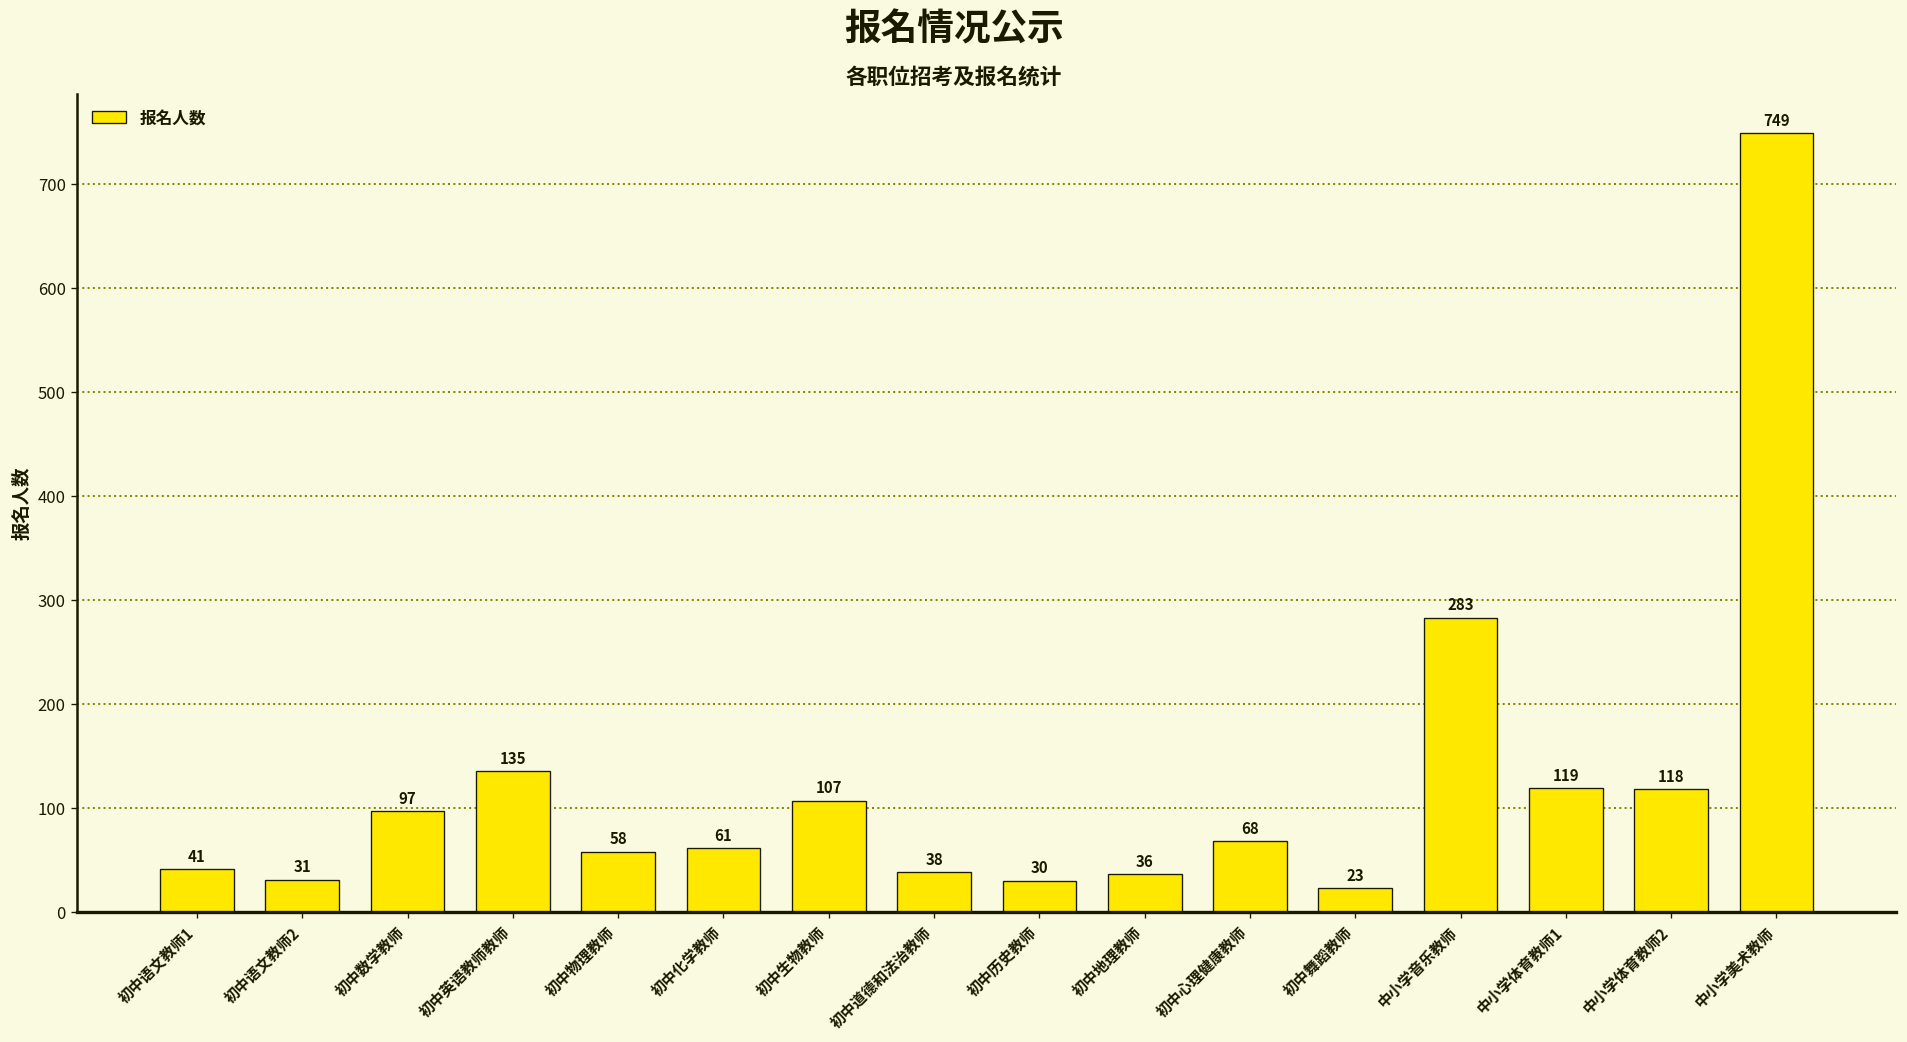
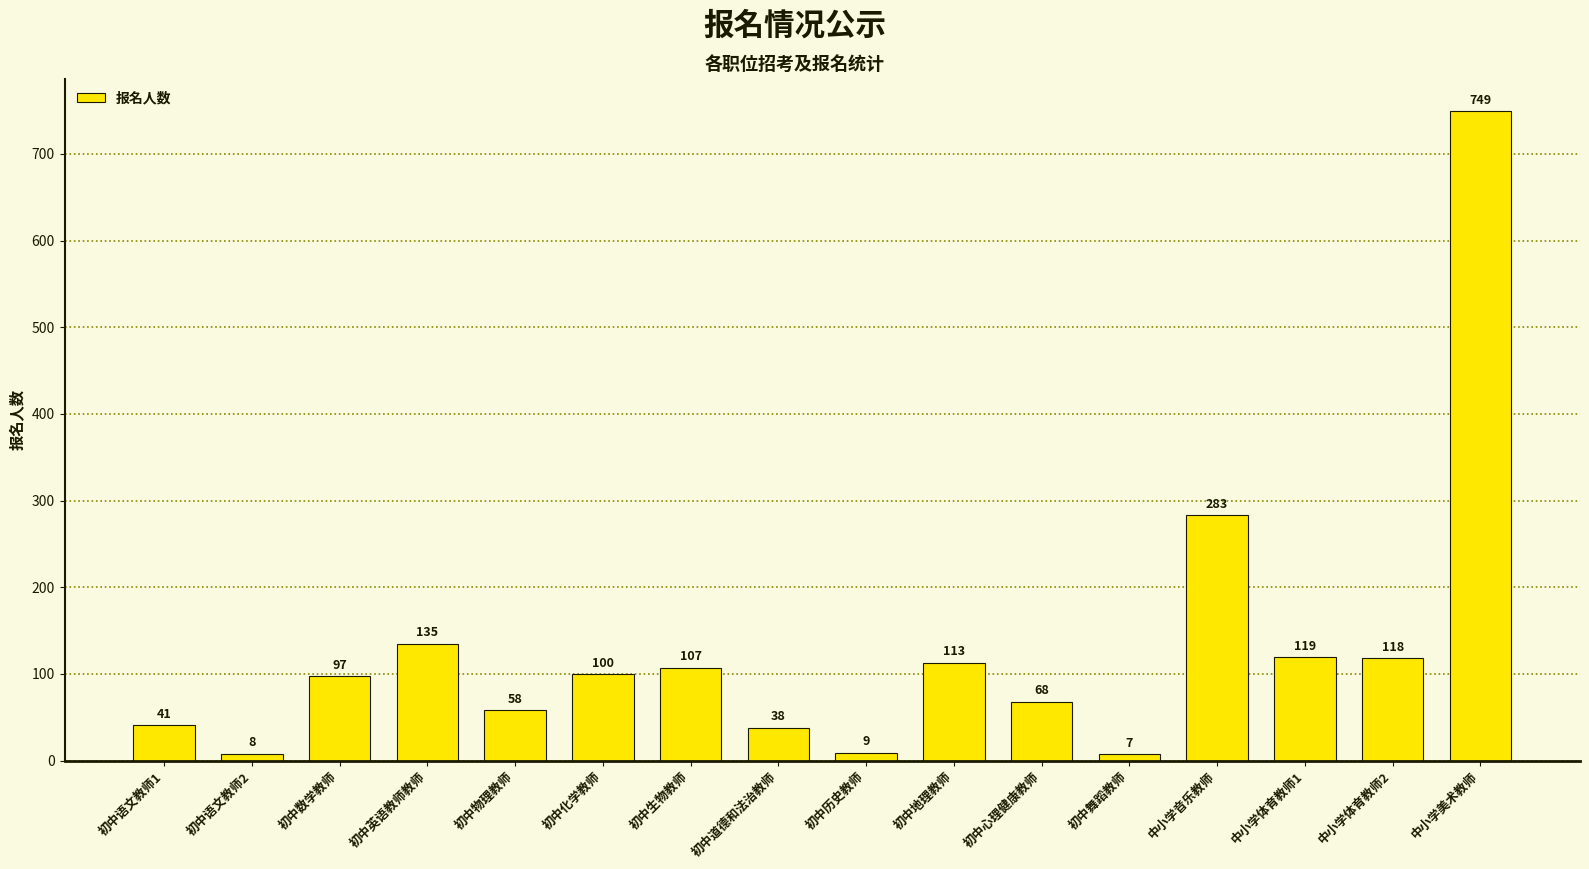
  {
    "初中语文教师1": 41,
-   "初中语文教师2": 31,
+   "初中语文教师2": 8,
    "初中数学教师": 97,
    "初中英语教师教师": 135,
    "初中物理教师": 58,
-   "初中化学教师": 61,
+   "初中化学教师": 100,
    "初中生物教师": 107,
    "初中道德和法治教师": 38,
-   "初中历史教师": 30,
-   "初中地理教师": 36,
+   "初中历史教师": 9,
+   "初中地理教师": 113,
    "初中心理健康教师": 68,
-   "初中舞蹈教师": 23,
+   "初中舞蹈教师": 7,
    "中小学音乐教师": 283,
    "中小学体育教师1": 119,
    "中小学体育教师2": 118,
    "中小学美术教师": 749
  }
